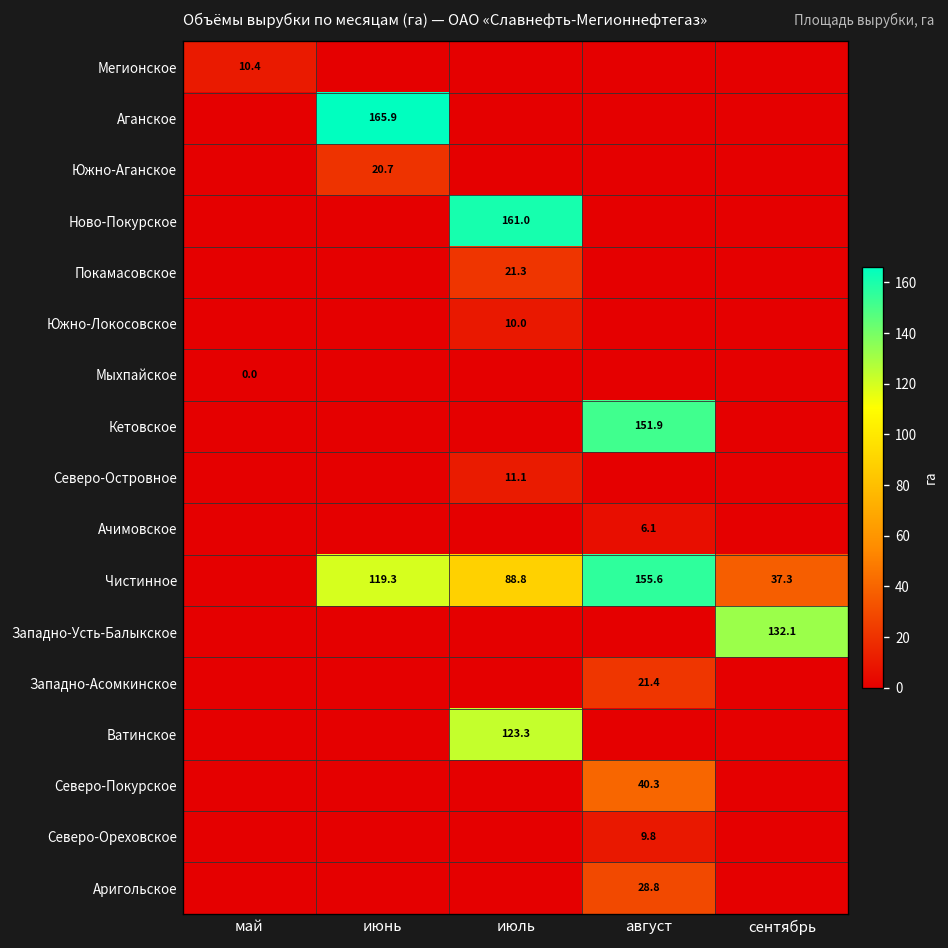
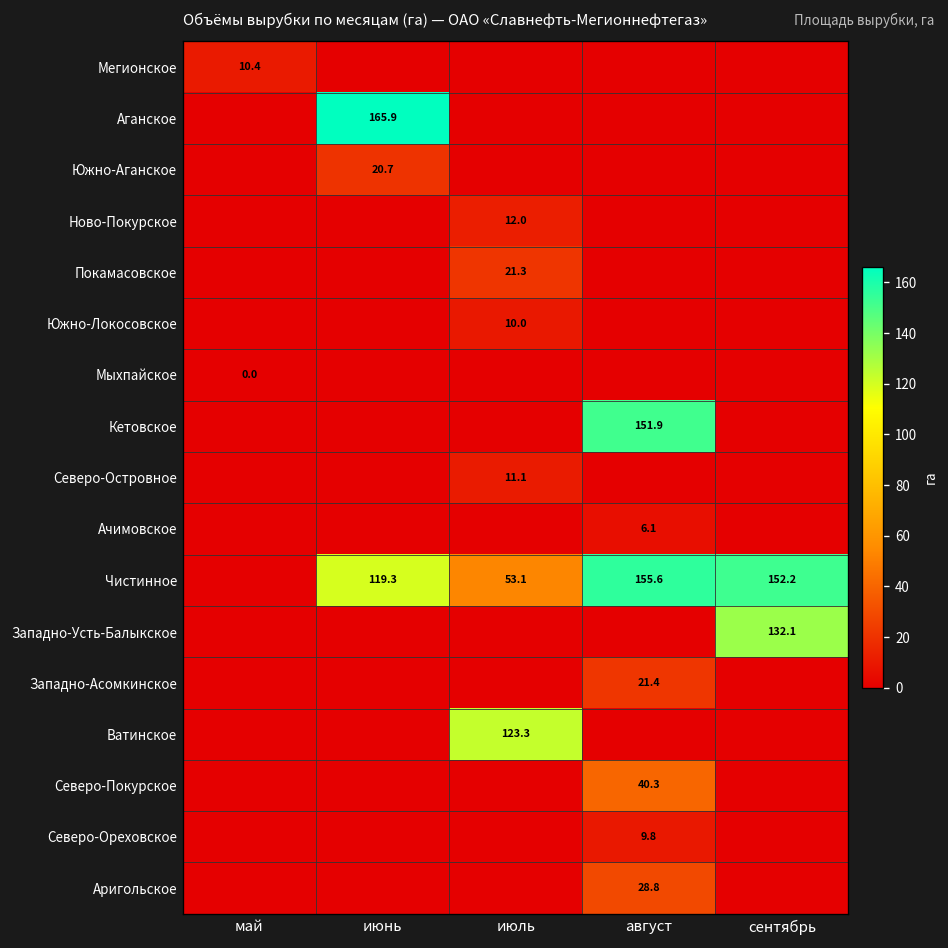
  {
    "Мегионское": {
      "май": 10.4
    },
    "Аганское": {
      "июнь": 165.9
    },
    "Южно-Аганское": {
      "июнь": 20.7
    },
    "Ново-Покурское": {
-     "июль": 161.0
+     "июль": 12.0
    },
    "Покамасовское": {
      "июль": 21.3
    },
    "Южно-Локосовское": {
      "июль": 10.0
    },
    "Мыхпайское": {
      "май": 0.0
    },
    "Кетовское": {
      "август": 151.9
    },
    "Северо-Островное": {
      "июль": 11.1
    },
    "Ачимовское": {
      "август": 6.1
    },
    "Чистинное": {
      "июнь": 119.3,
-     "июль": 88.8,
+     "июль": 53.1,
      "август": 155.6,
-     "сентябрь": 37.3
+     "сентябрь": 152.2
    },
    "Западно-Усть-Балыкское": {
      "сентябрь": 132.1
    },
    "Западно-Асомкинское": {
      "август": 21.4
    },
    "Ватинское": {
      "июль": 123.3
    },
    "Северо-Покурское": {
      "август": 40.3
    },
    "Северо-Ореховское": {
      "август": 9.8
    },
    "Аригольское": {
      "август": 28.8
    }
  }
